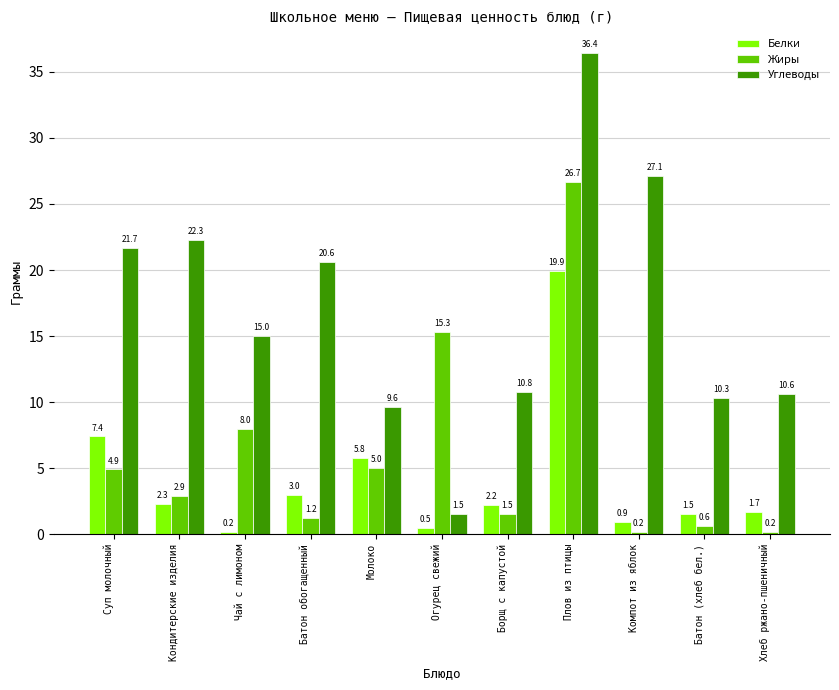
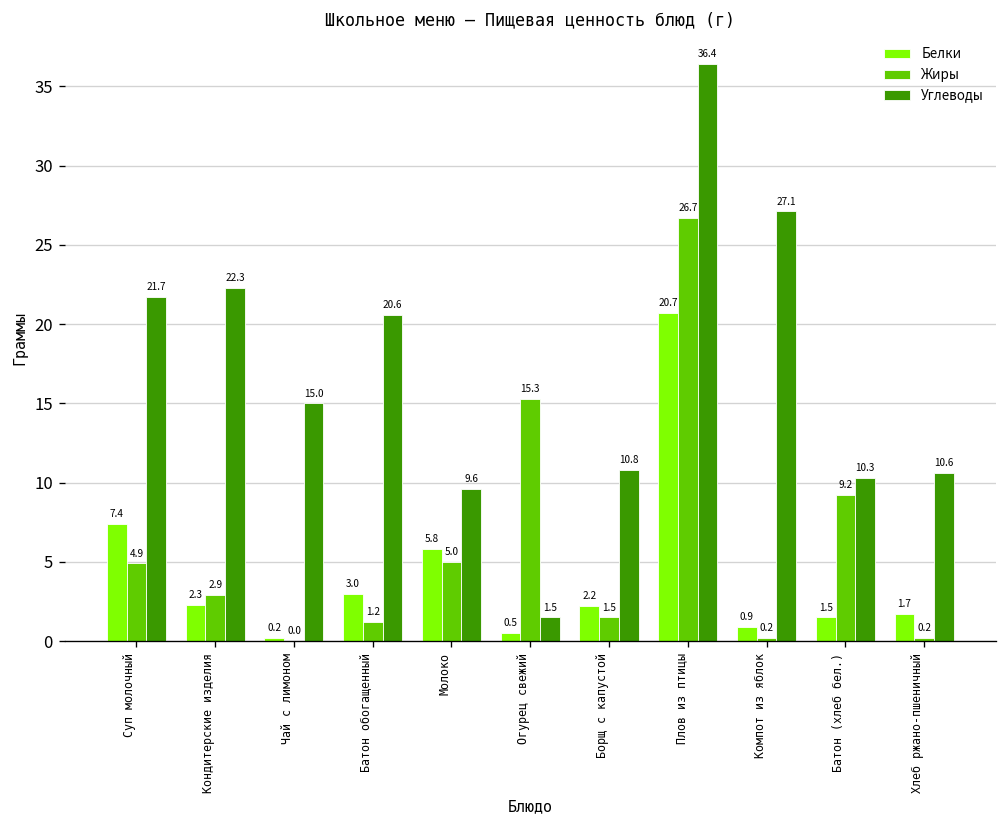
  {
    "Белки": {
      "Суп молочный": 7.4,
      "Кондитерские изделия": 2.3,
      "Чай с лимоном": 0.2,
      "Батон обогащенный": 3.0,
      "Молоко": 5.8,
      "Огурец свежий": 0.5,
      "Борщ с капустой": 2.2,
-     "Плов из птицы": 19.9,
+     "Плов из птицы": 20.7,
      "Компот из яблок": 0.9,
      "Батон (хлеб бел.)": 1.5,
      "Хлеб ржано-пшеничный": 1.7
    },
    "Жиры": {
      "Суп молочный": 4.9,
      "Кондитерские изделия": 2.9,
-     "Чай с лимоном": 8.0,
+     "Чай с лимоном": 0.0,
      "Батон обогащенный": 1.2,
      "Молоко": 5.0,
      "Огурец свежий": 15.3,
      "Борщ с капустой": 1.5,
      "Плов из птицы": 26.7,
      "Компот из яблок": 0.2,
-     "Батон (хлеб бел.)": 0.6,
+     "Батон (хлеб бел.)": 9.2,
      "Хлеб ржано-пшеничный": 0.2
    },
    "Углеводы": {
      "Суп молочный": 21.7,
      "Кондитерские изделия": 22.3,
      "Чай с лимоном": 15.0,
      "Батон обогащенный": 20.6,
      "Молоко": 9.6,
      "Огурец свежий": 1.5,
      "Борщ с капустой": 10.8,
      "Плов из птицы": 36.4,
      "Компот из яблок": 27.1,
      "Батон (хлеб бел.)": 10.3,
      "Хлеб ржано-пшеничный": 10.6
    }
  }
